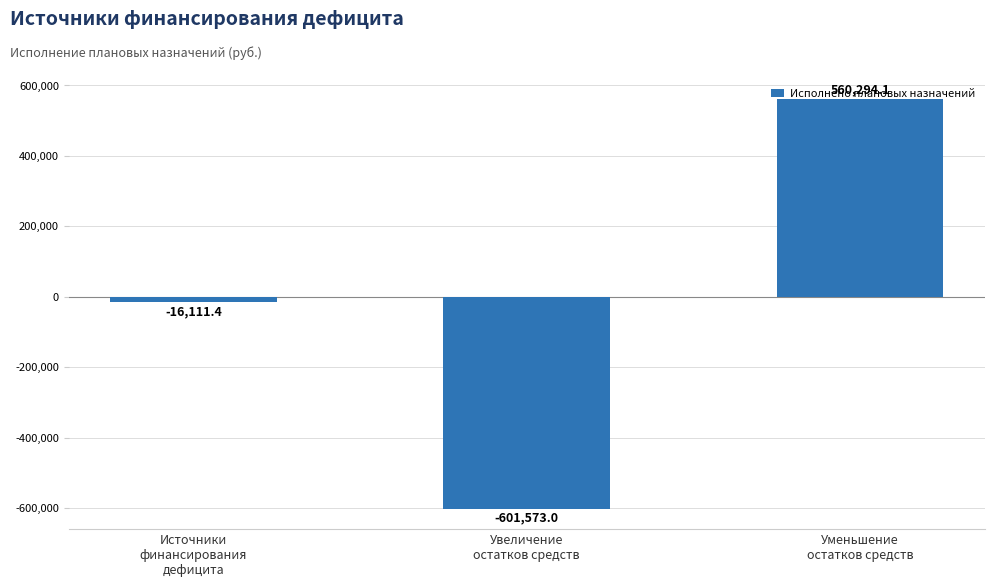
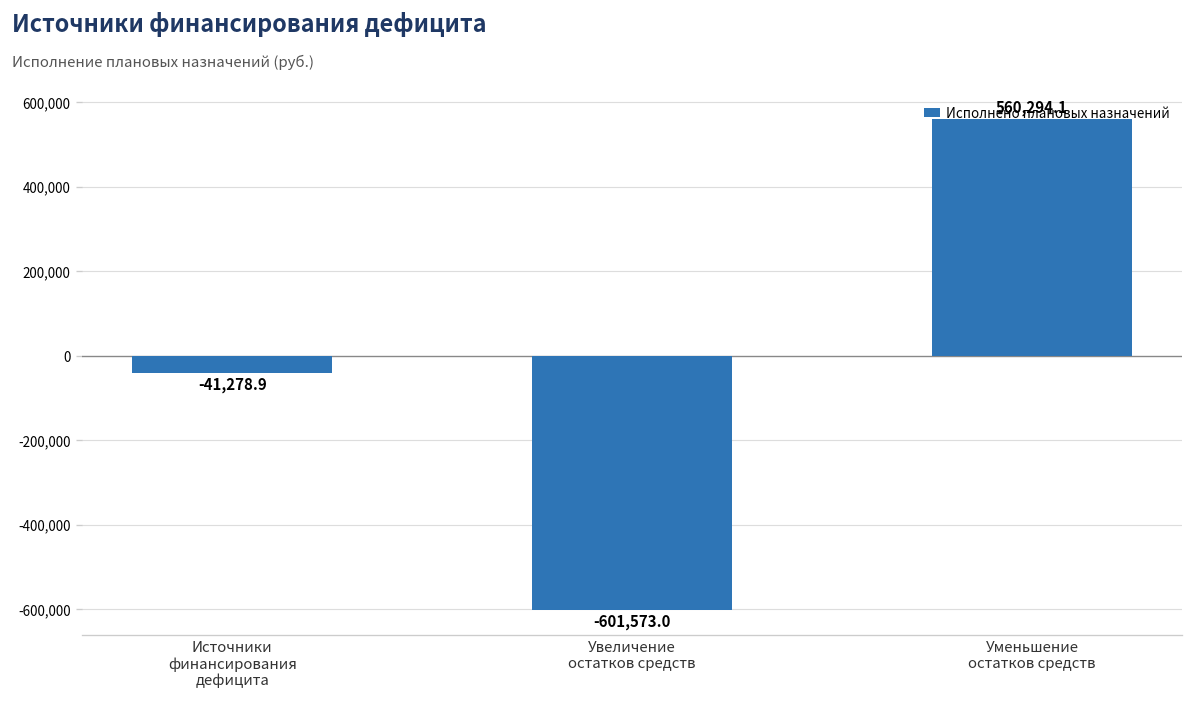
  {
-   "Источники финансирования дефицита": "-16,111.4",
+   "Источники финансирования дефицита": "-41,278.9",
    "Увеличение остатков средств": "-601,573.0",
    "Уменьшение остатков средств": "560,294.1"
  }
